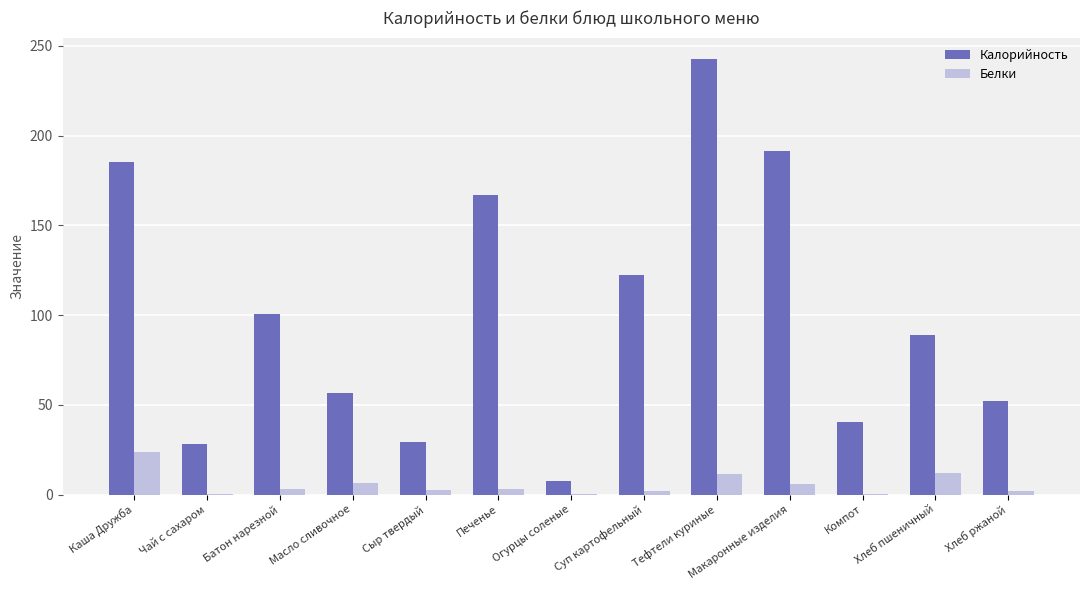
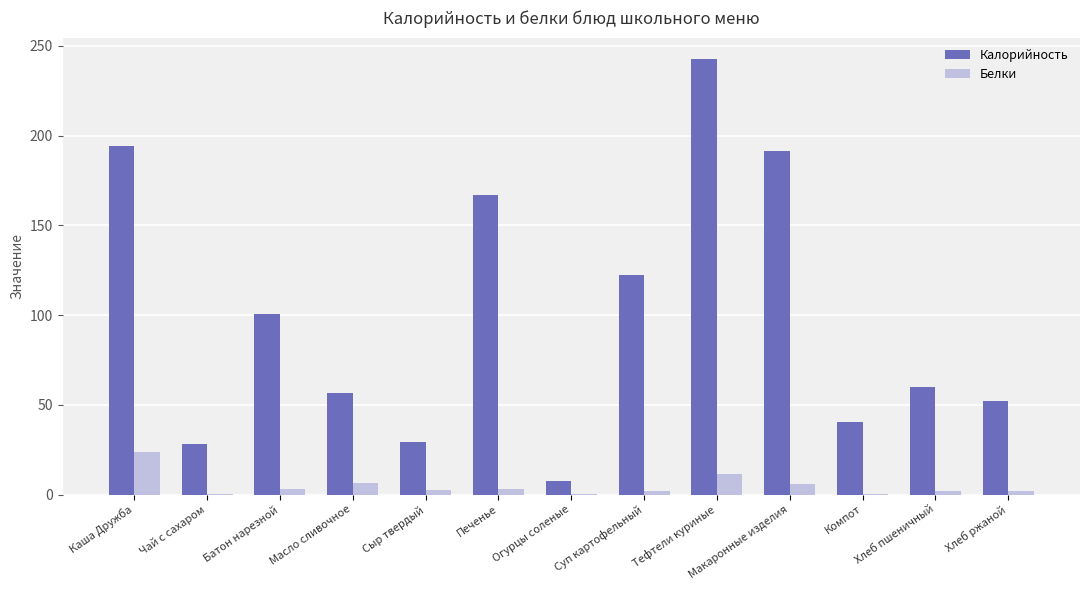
  {
    "Калорийность": {
-     "Каша Дружба": 185,
+     "Каша Дружба": 194,
      "Чай с сахаром": 28,
      "Батон нарезной": 100,
      "Масло сливочное": 57,
      "Сыр твердый": 29,
      "Печенье": 167,
      "Огурцы соленые": 8,
      "Суп картофельный": 122,
      "Тефтели куриные": 242,
      "Макаронные изделия": 191,
      "Компот": 40,
-     "Хлеб пшеничный": 89,
+     "Хлеб пшеничный": 60,
      "Хлеб ржаной": 52
    },
    "Белки": {
      "Каша Дружба": 24,
      "Батон нарезной": 3,
      "Масло сливочное": 7,
      "Сыр твердый": 3,
      "Печенье": 3,
      "Суп картофельный": 2,
      "Тефтели куриные": 12,
      "Макаронные изделия": 6,
-     "Хлеб пшеничный": 12,
+     "Хлеб пшеничный": 2,
      "Хлеб ржаной": 2
    }
  }
